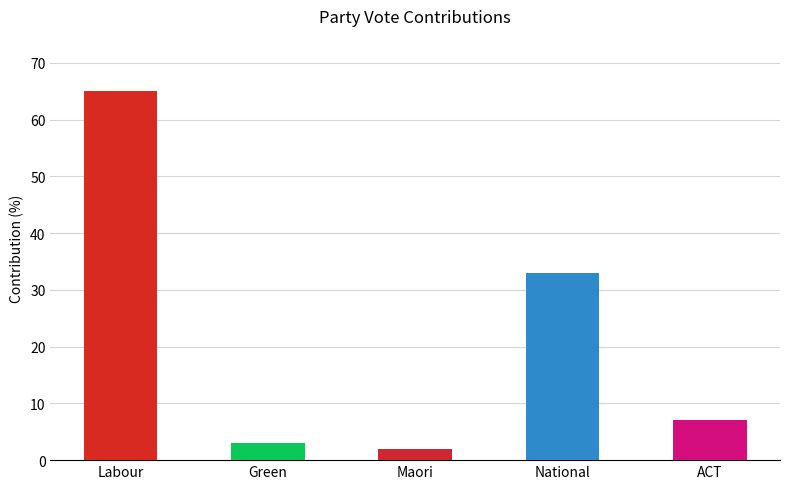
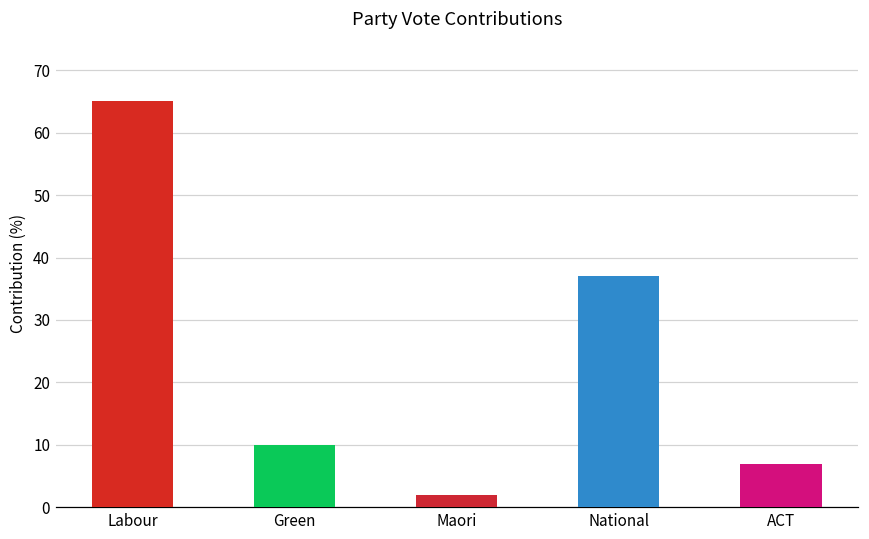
  {
    "Labour": 65,
-   "Green": 3,
+   "Green": 10,
    "Maori": 2,
-   "National": 33,
+   "National": 37,
    "ACT": 7
  }
